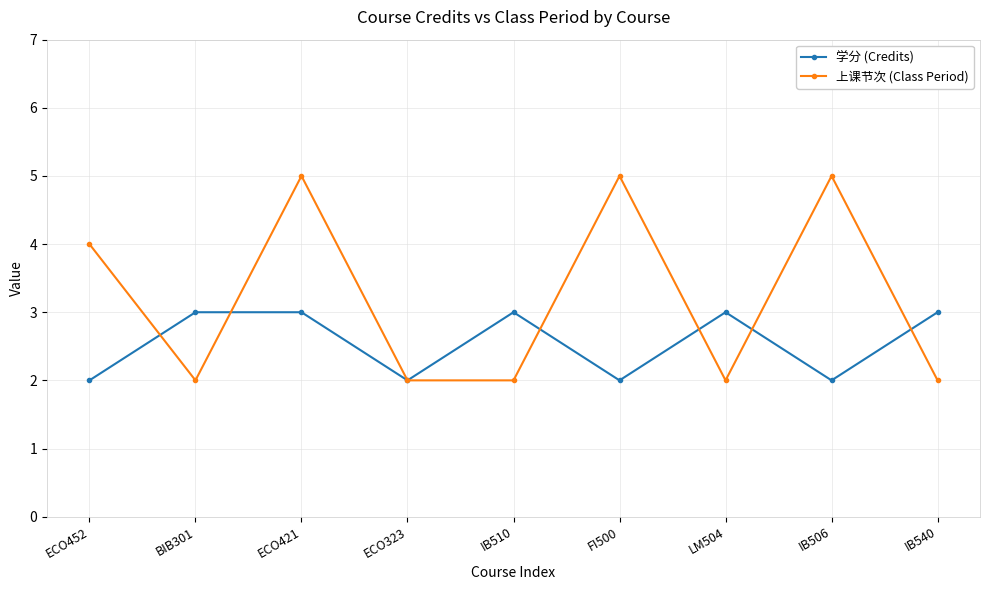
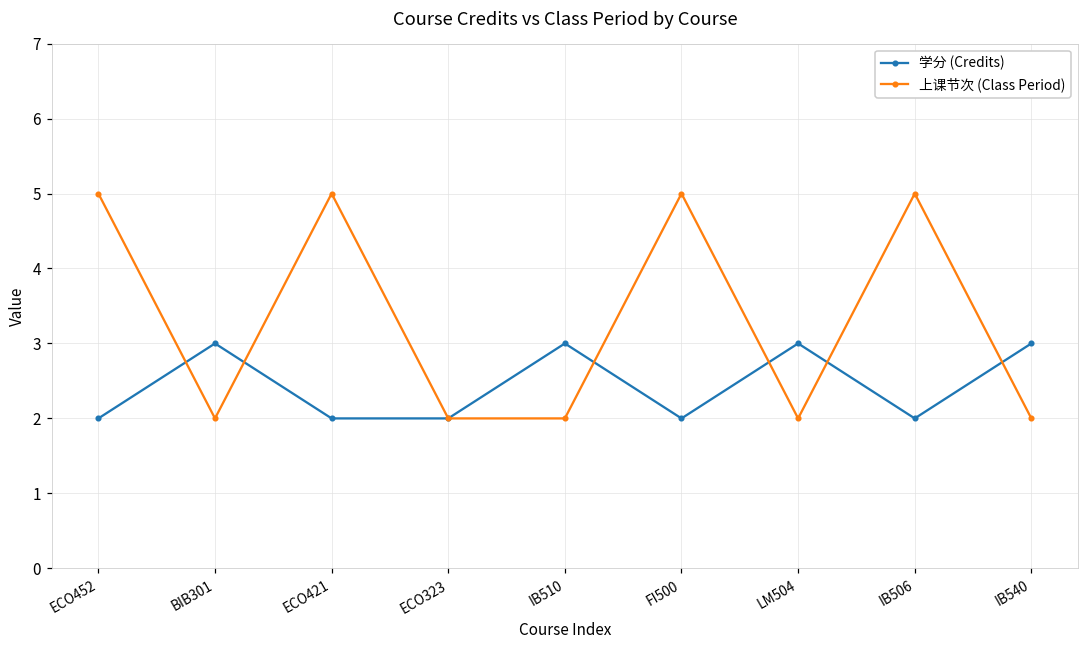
  {
    "学分 (Credits)": {
      "ECO452": 2,
      "BIB301": 3,
-     "ECO421": 3,
+     "ECO421": 2,
      "IB510": 3,
      "FI500": 2,
      "LM504": 3,
      "IB506": 2,
      "IB540": 3
    },
    "上课节次 (Class Period)": {
-     "ECO452": 4,
+     "ECO452": 5,
      "BIB301": 2,
      "ECO421": 5,
      "IB510": 2,
      "FI500": 5,
      "LM504": 2,
      "IB506": 5,
      "IB540": 2
    }
  }
